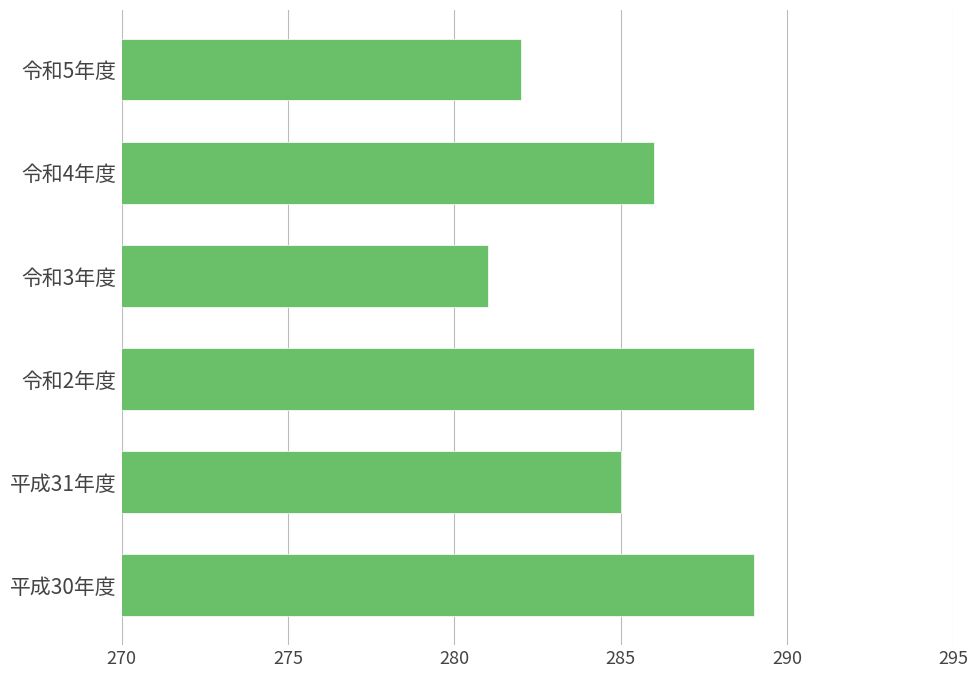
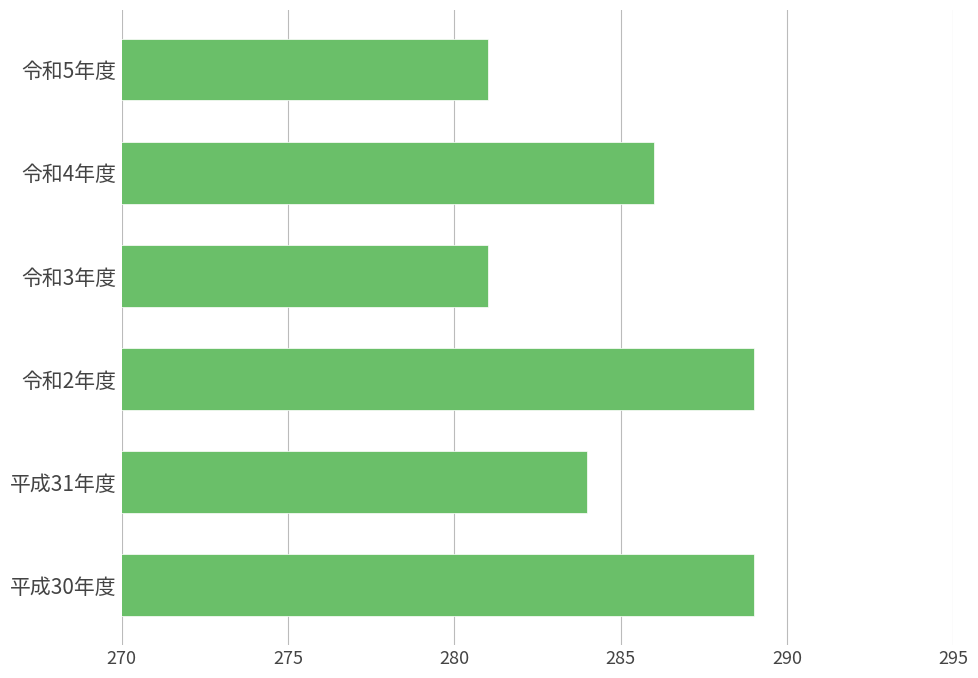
  {
-   "令和5年度": 282,
+   "令和5年度": 281,
    "令和4年度": 286,
    "令和3年度": 281,
    "令和2年度": 289,
-   "平成31年度": 285,
+   "平成31年度": 284,
    "平成30年度": 289
  }
